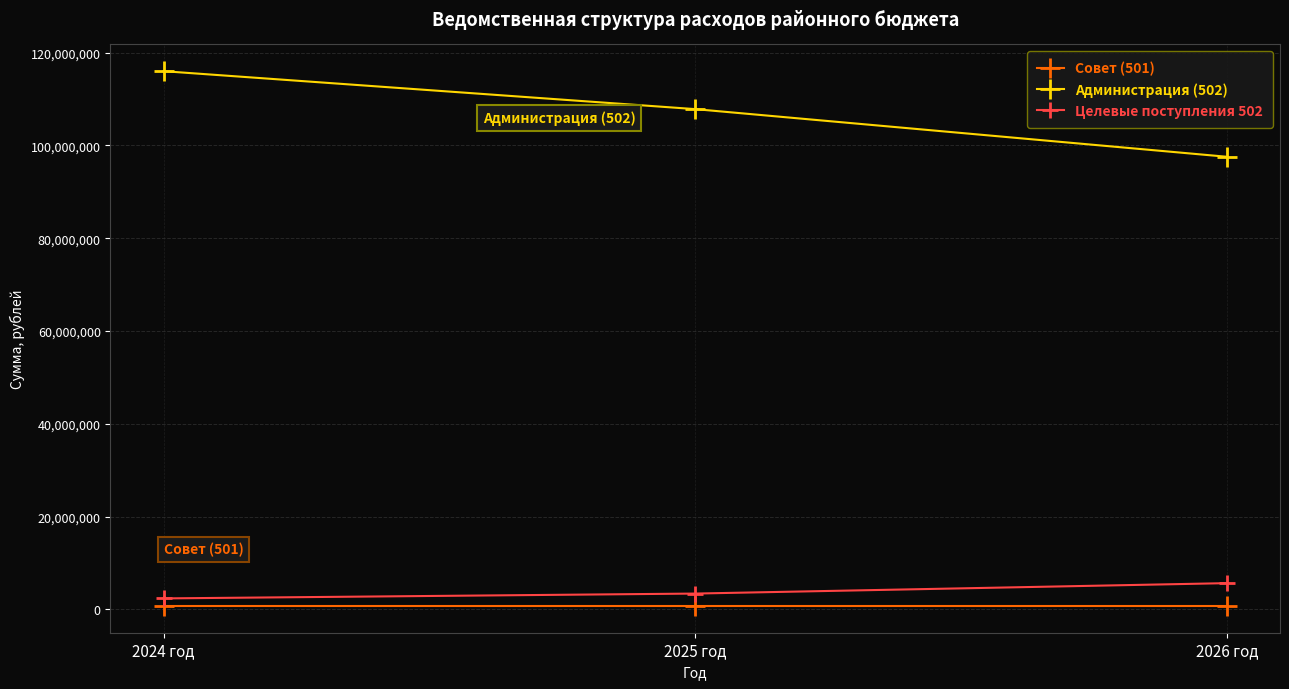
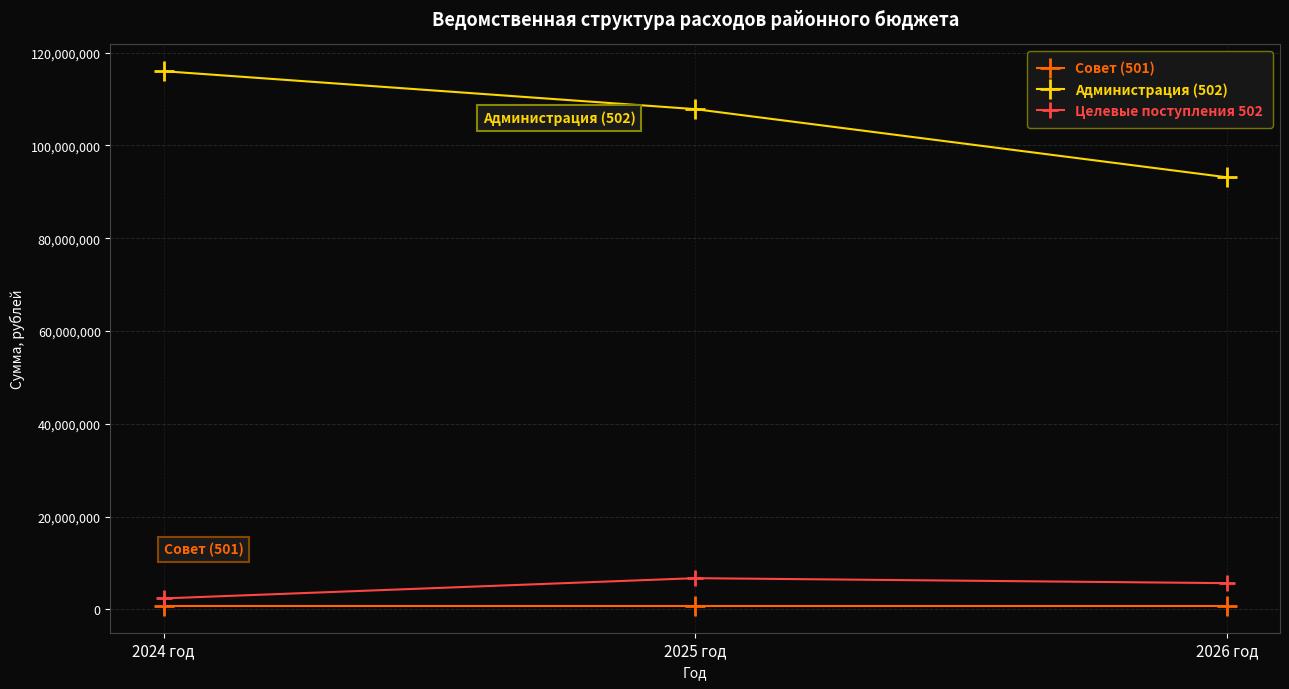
  {
    "Совет (501)": {
      "2024 год": "1,000,000",
      "2025 год": "1,000,000",
      "2026 год": "1,000,000"
    },
    "Администрация (502)": {
      "2024 год": "116,000,000",
      "2025 год": "108,000,000",
-     "2026 год": "98,000,000"
+     "2026 год": "93,000,000"
    },
    "Целевые поступления 502": {
      "2024 год": "2,000,000",
-     "2025 год": "3,000,000",
+     "2025 год": "7,000,000",
      "2026 год": "6,000,000"
    }
  }
